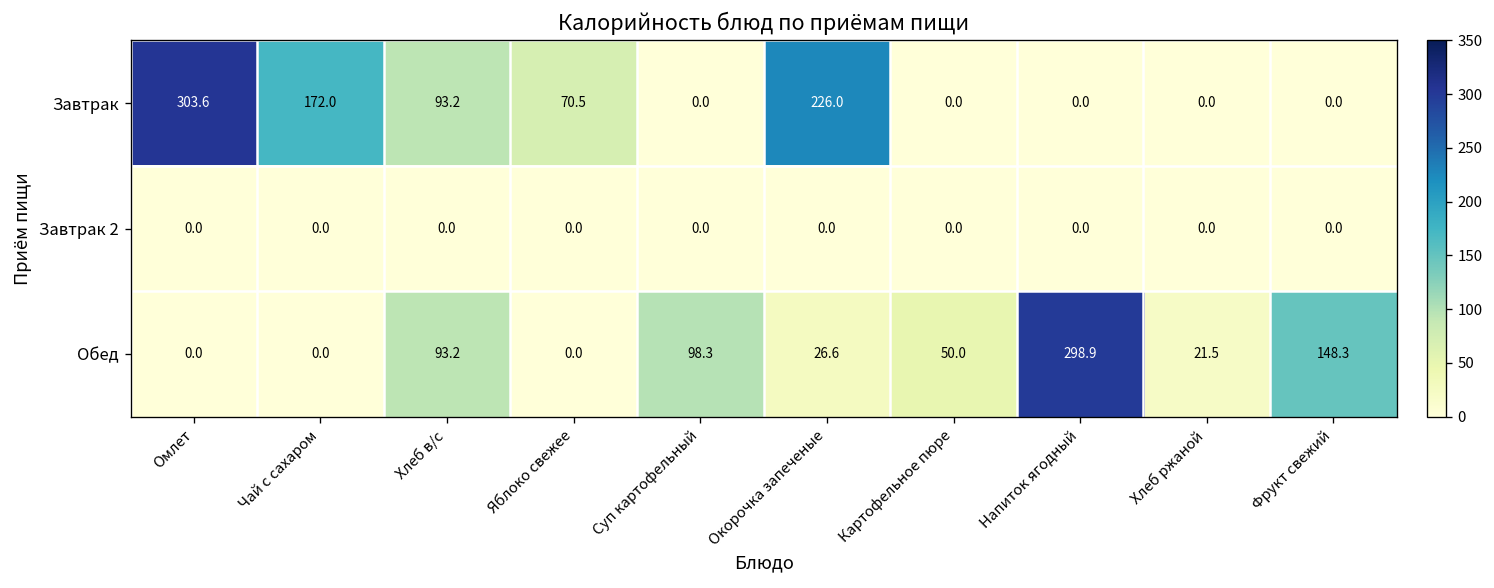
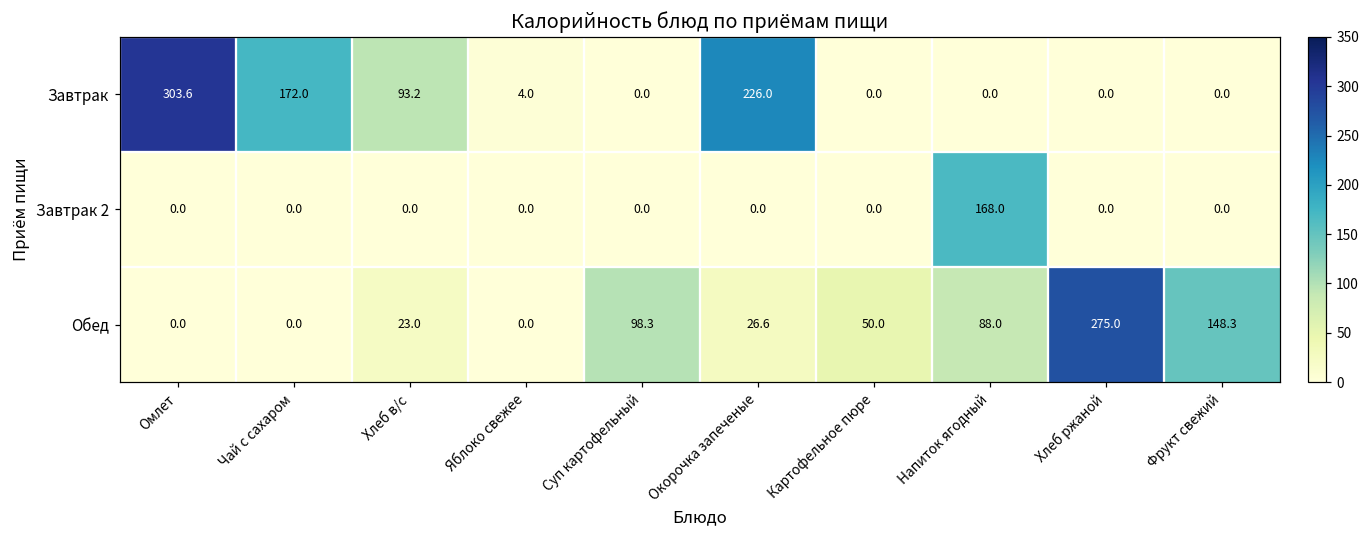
  {
    "Завтрак": {
      "Омлет": 303.6,
      "Чай с сахаром": 172.0,
      "Хлеб в/с": 93.2,
-     "Яблоко свежее": 70.5,
+     "Яблоко свежее": 4.0,
      "Суп картофельный": 0.0,
      "Окорочка запеченые": 226.0,
      "Картофельное пюре": 0.0,
      "Напиток ягодный": 0.0,
      "Хлеб ржаной": 0.0,
      "Фрукт свежий": 0.0
    },
    "Завтрак 2": {
      "Омлет": 0.0,
      "Чай с сахаром": 0.0,
      "Хлеб в/с": 0.0,
      "Яблоко свежее": 0.0,
      "Суп картофельный": 0.0,
      "Окорочка запеченые": 0.0,
      "Картофельное пюре": 0.0,
-     "Напиток ягодный": 0.0,
+     "Напиток ягодный": 168.0,
      "Хлеб ржаной": 0.0,
      "Фрукт свежий": 0.0
    },
    "Обед": {
      "Омлет": 0.0,
      "Чай с сахаром": 0.0,
-     "Хлеб в/с": 93.2,
+     "Хлеб в/с": 23.0,
      "Яблоко свежее": 0.0,
      "Суп картофельный": 98.3,
      "Окорочка запеченые": 26.6,
      "Картофельное пюре": 50.0,
-     "Напиток ягодный": 298.9,
-     "Хлеб ржаной": 21.5,
+     "Напиток ягодный": 88.0,
+     "Хлеб ржаной": 275.0,
      "Фрукт свежий": 148.3
    }
  }
